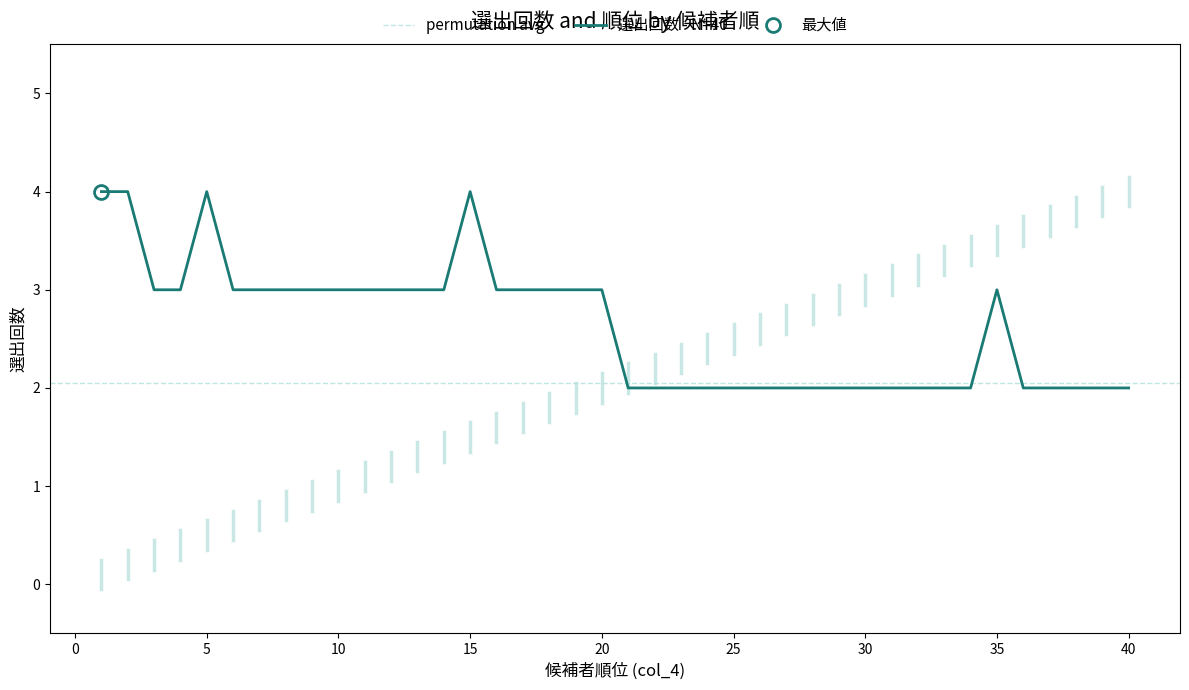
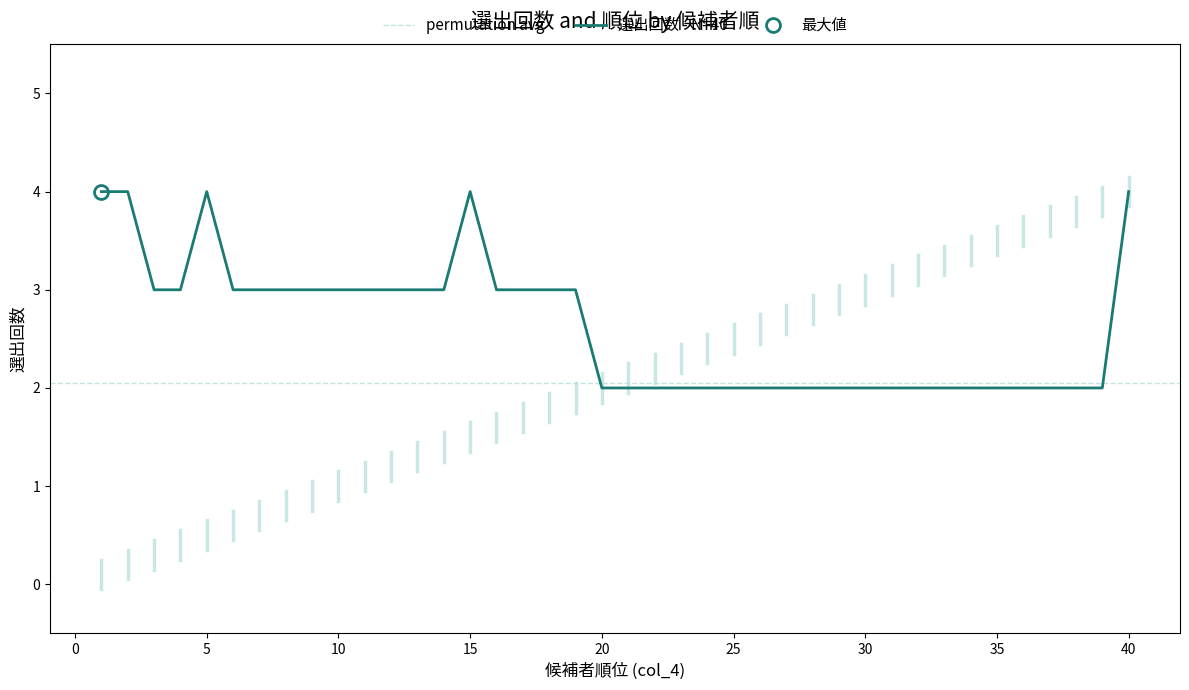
  {
    "選出回数 - N=40": {
      "5": 4,
      "10": 3,
      "15": 4,
-     "20": 3,
+     "20": 2,
      "25": 2,
      "30": 2,
-     "35": 3,
-     "40": 2
+     "35": 2,
+     "40": 4
    }
  }
